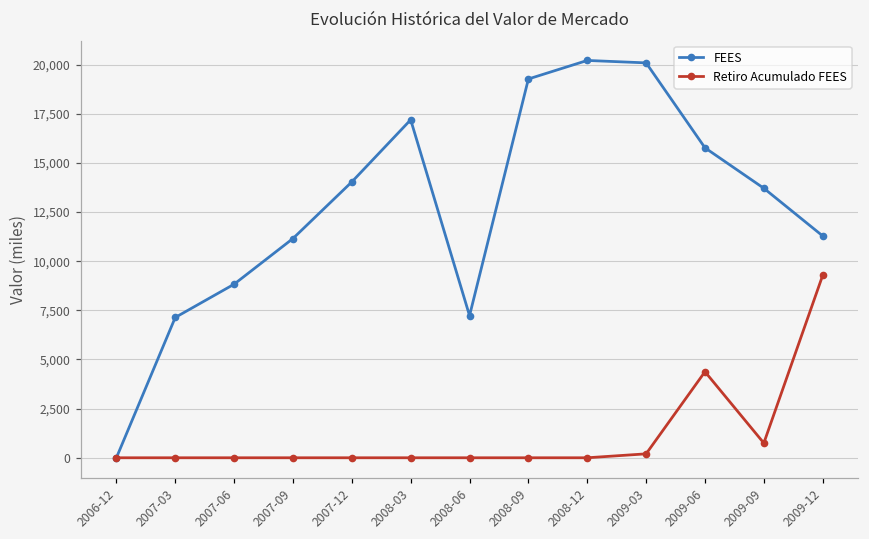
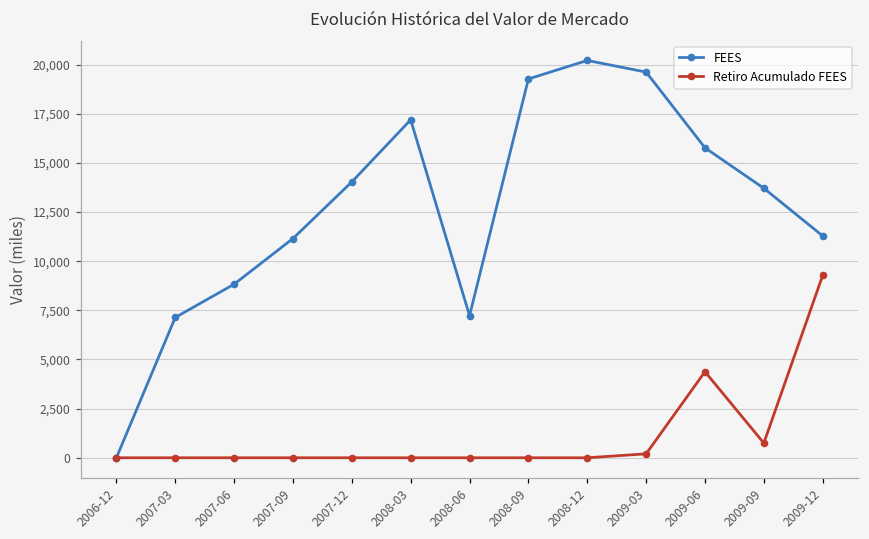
  {
    "FEES": {
      "2007-03": "7,100",
      "2007-06": "8,800",
      "2007-09": "11,200",
      "2007-12": "14,000",
      "2008-03": "17,200",
      "2008-06": "7,200",
      "2008-09": "19,300",
      "2008-12": "20,200",
-     "2009-03": "20,100",
+     "2009-03": "19,600",
      "2009-06": "15,800",
      "2009-09": "13,700",
      "2009-12": "11,300"
    },
    "Retiro Acumulado FEES": {
      "2007-03": "0",
      "2007-06": "0",
      "2007-09": "0",
      "2007-12": "0",
      "2008-03": "0",
      "2008-06": "0",
      "2008-09": "0",
      "2008-12": "0",
      "2009-03": "200",
      "2009-06": "4,400",
      "2009-09": "700",
      "2009-12": "9,300"
    }
  }
